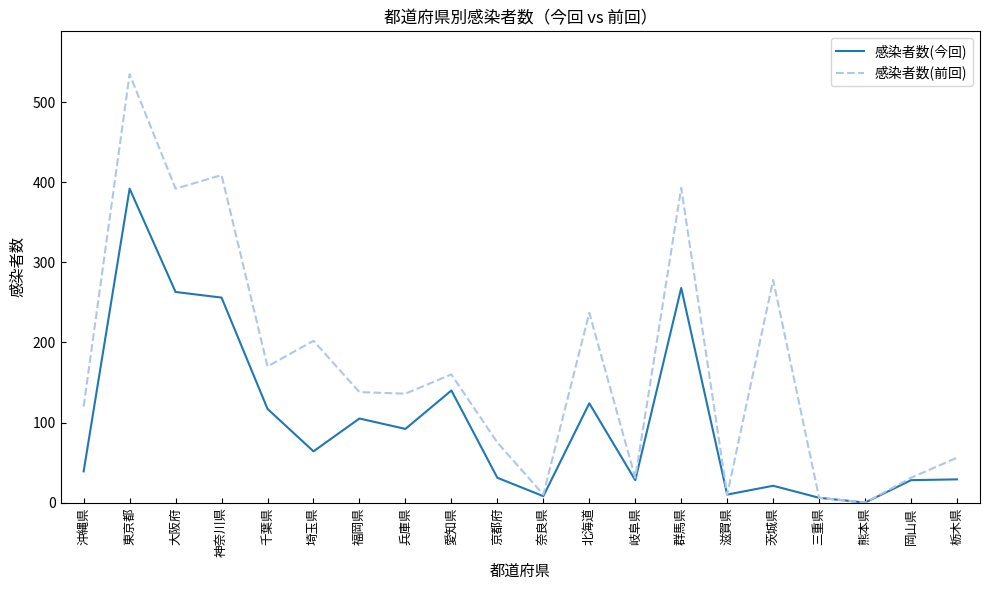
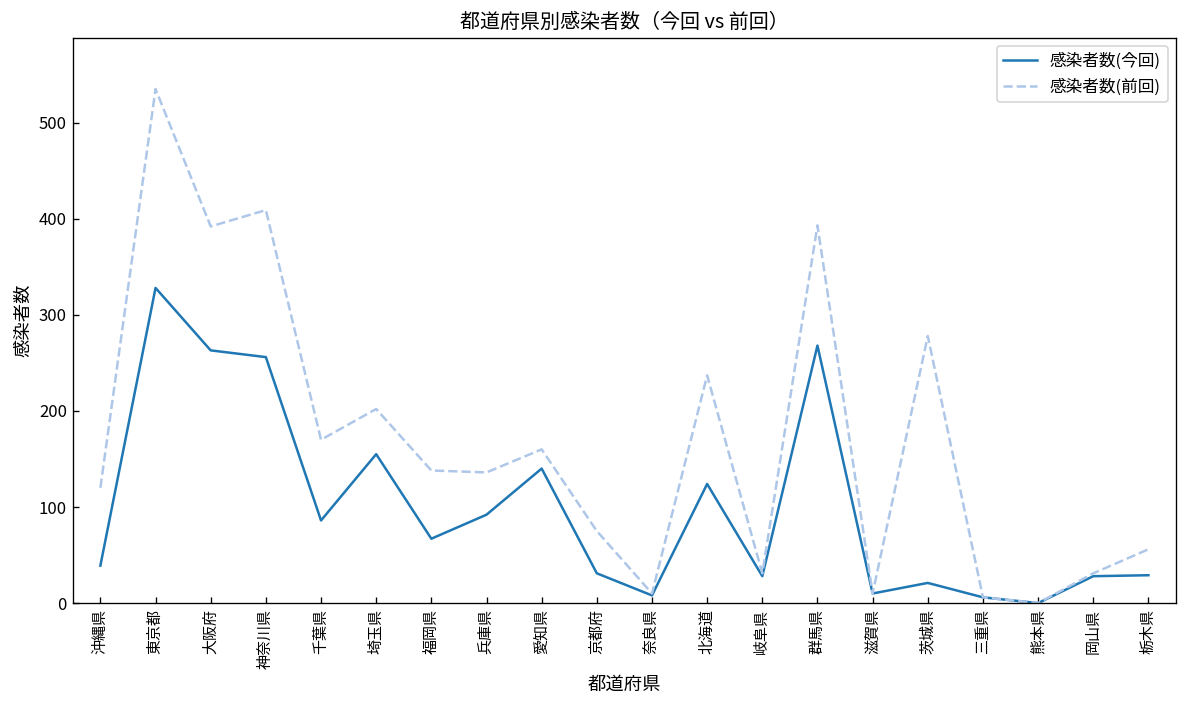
  {
    "感染者数(今回)": {
      "沖縄県": 40,
-     "東京都": 390,
+     "東京都": 330,
      "大阪府": 260,
      "神奈川県": 260,
-     "千葉県": 120,
-     "埼玉県": 60,
-     "福岡県": 110,
+     "千葉県": 90,
+     "埼玉県": 160,
+     "福岡県": 70,
      "兵庫県": 90,
      "愛知県": 140,
      "京都府": 30,
      "北海道": 120,
      "群馬県": 270,
      "茨城県": 20,
      "栃木県": 30
    },
    "感染者数(前回)": {
      "沖縄県": 120,
      "東京都": 540,
      "大阪府": 390,
      "神奈川県": 410,
      "千葉県": 170,
      "埼玉県": 200,
      "福岡県": 140,
      "兵庫県": 140,
      "愛知県": 160,
      "京都府": 80,
      "北海道": 240,
      "群馬県": 390,
      "茨城県": 280,
      "栃木県": 60
    }
  }
